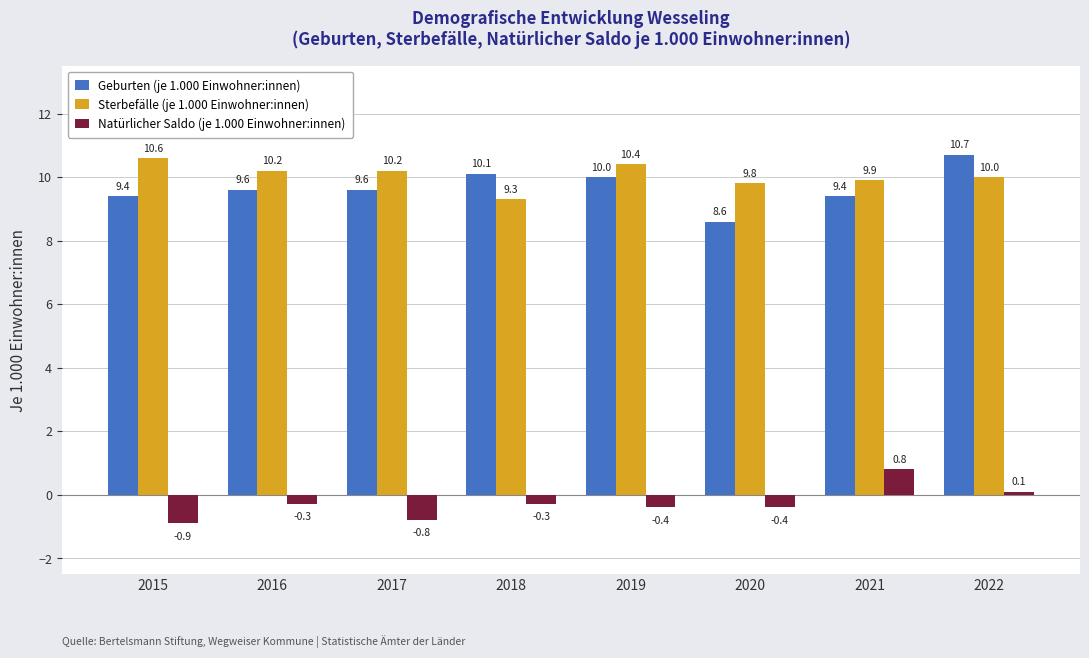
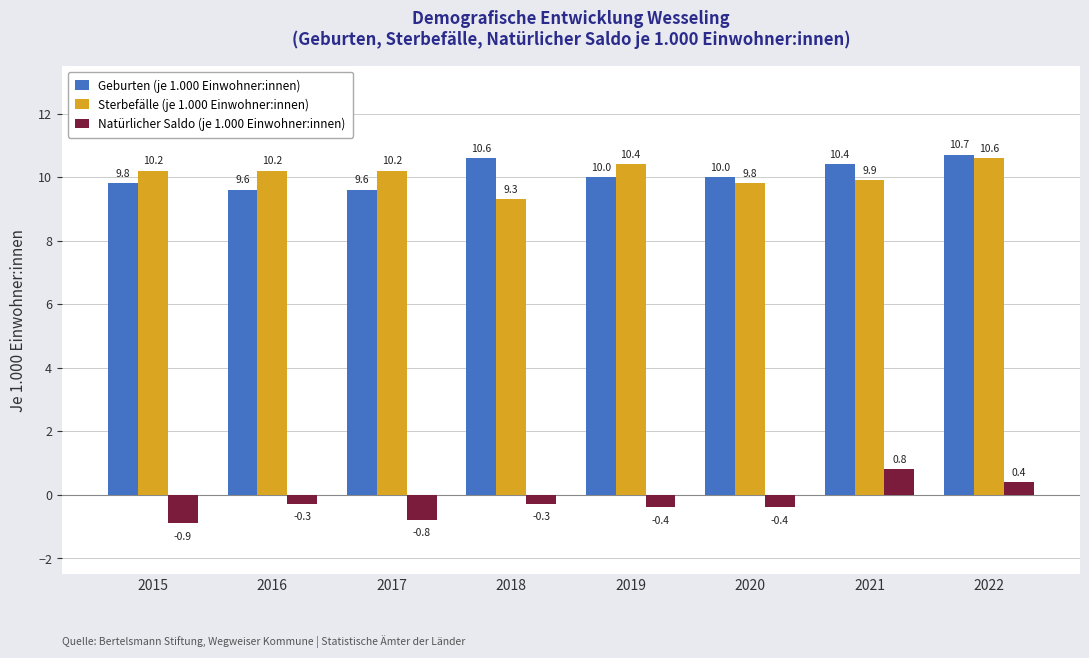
  {
    "Geburten (je 1.000 Einwohner:innen)": {
-     "2015": 9.4,
+     "2015": 9.8,
      "2016": 9.6,
      "2017": 9.6,
-     "2018": 10.1,
+     "2018": 10.6,
      "2019": 10.0,
-     "2020": 8.6,
-     "2021": 9.4,
+     "2020": 10.0,
+     "2021": 10.4,
      "2022": 10.7
    },
    "Sterbefälle (je 1.000 Einwohner:innen)": {
-     "2015": 10.6,
+     "2015": 10.2,
      "2016": 10.2,
      "2017": 10.2,
      "2018": 9.3,
      "2019": 10.4,
      "2020": 9.8,
      "2021": 9.9,
-     "2022": 10.0
+     "2022": 10.6
    },
    "Natürlicher Saldo (je 1.000 Einwohner:innen)": {
      "2015": -0.9,
      "2016": -0.3,
      "2017": -0.8,
      "2018": -0.3,
      "2019": -0.4,
      "2020": -0.4,
      "2021": 0.8,
-     "2022": 0.1
+     "2022": 0.4
    }
  }
